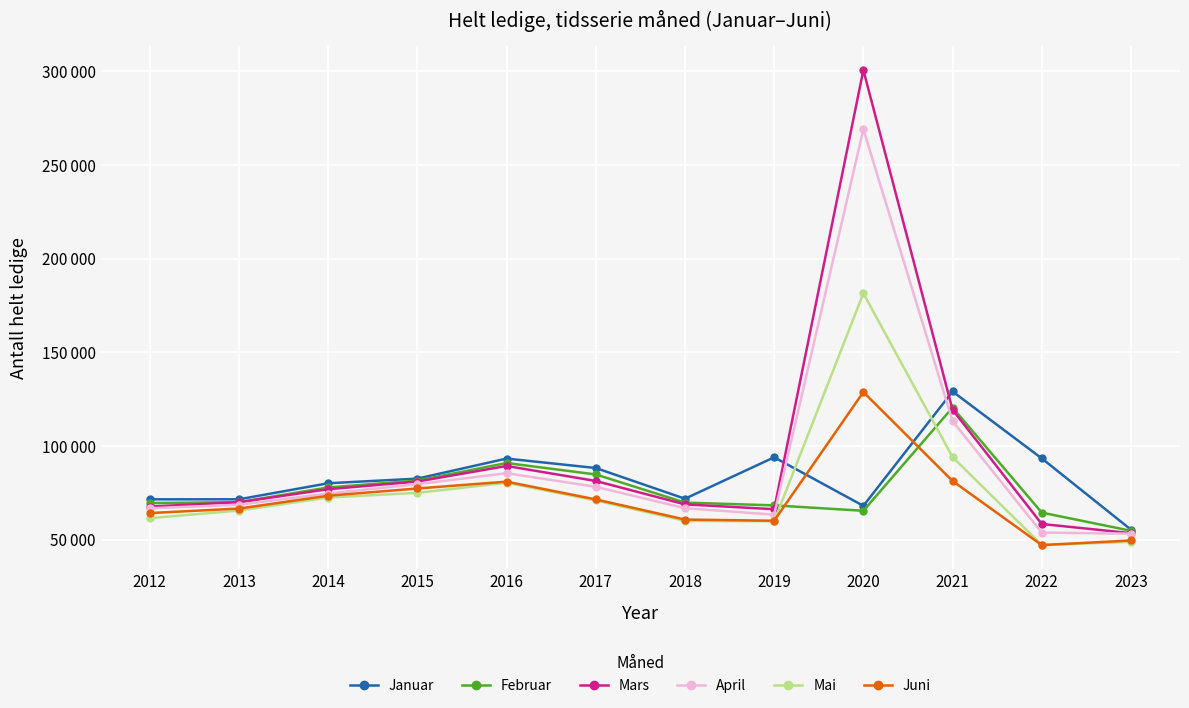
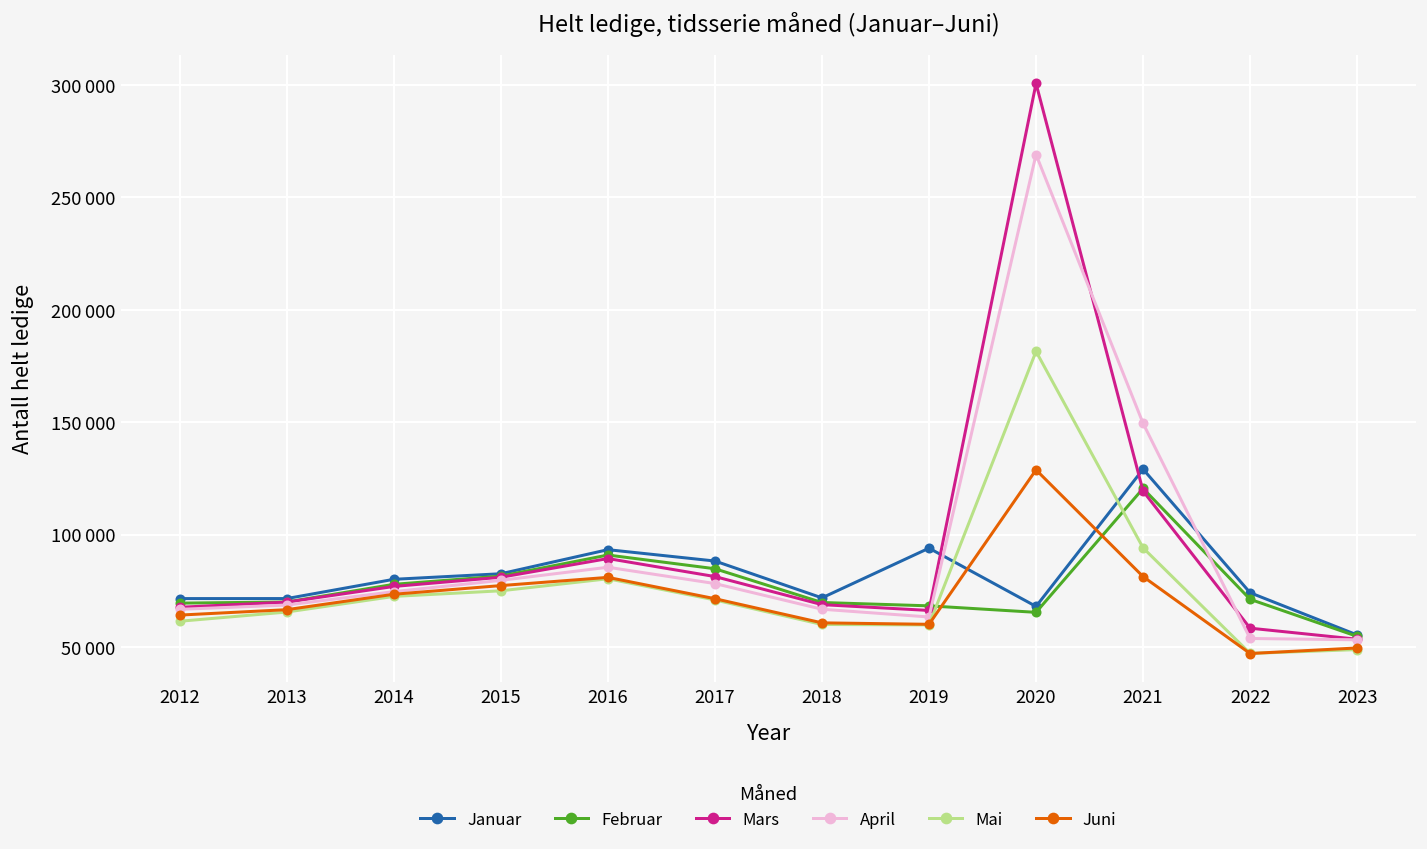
  {
    "Januar": {
      "2012": 72000,
      "2013": 72000,
      "2014": 80000,
      "2016": 93000,
      "2017": 88000,
      "2018": 72000,
      "2019": 94000,
      "2020": 68000,
      "2021": 129000,
-     "2022": 93000
+     "2022": 74000
    },
    "Februar": {
      "2012": 70000,
      "2016": 91000,
      "2017": 85000,
      "2019": 68000,
      "2020": 65000,
-     "2022": 64000
+     "2022": 71000
    },
    "Mars": {
      "2016": 89000,
      "2017": 81000,
      "2019": 66000,
      "2020": 301000,
      "2022": 58000
    },
    "April": {
      "2015": 80000,
      "2016": 85000,
      "2017": 78000,
      "2018": 67000,
      "2019": 63000,
      "2020": 269000,
-     "2021": 113000,
+     "2021": 149000,
      "2022": 54000
    },
    "Mai": {
      "2012": 61000,
      "2015": 75000,
      "2020": 181000,
      "2021": 94000
    },
    "Juni": {
      "2012": 64000,
      "2015": 77000,
      "2020": 129000,
      "2021": 81000
    }
  }
